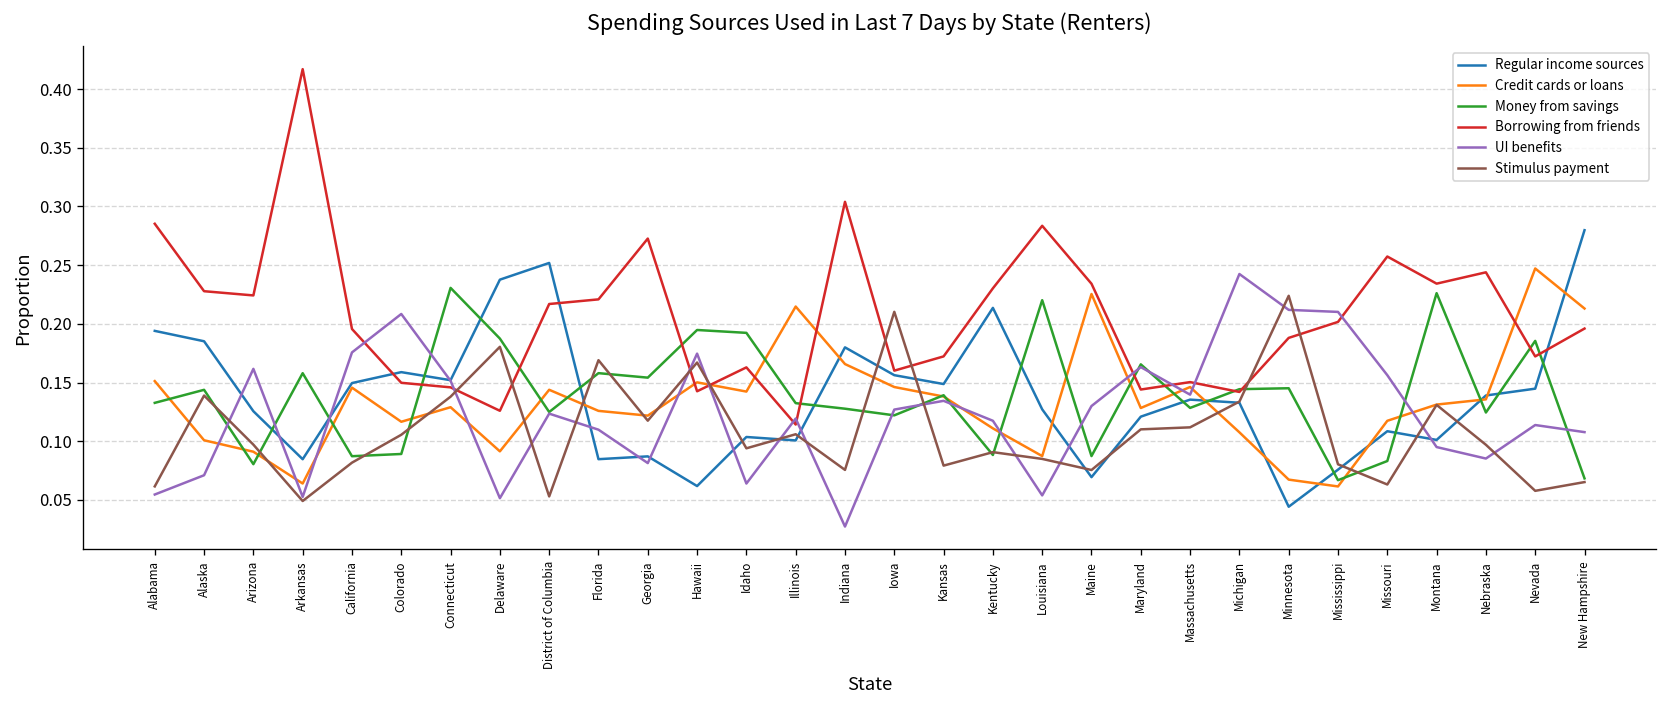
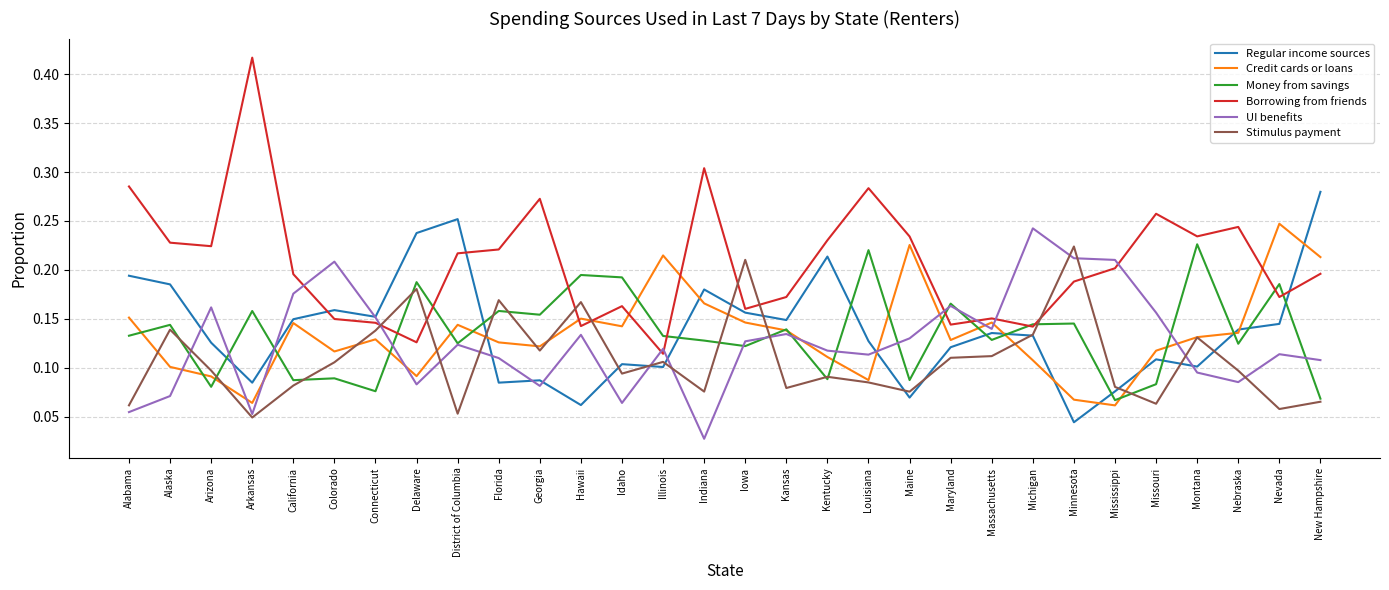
  {
    "Regular income sources": {
      "Alabama": 0.19,
      "Alaska": 0.19,
      "Arizona": 0.13,
      "Arkansas": 0.08,
      "California": 0.15,
      "Colorado": 0.16,
      "Delaware": 0.24,
      "District of Columbia": 0.25,
      "Florida": 0.08,
      "Georgia": 0.09,
      "Hawaii": 0.06,
      "Idaho": 0.10,
      "Illinois": 0.10,
      "Indiana": 0.18,
      "Iowa": 0.16,
      "Kansas": 0.15,
      "Kentucky": 0.21,
      "Louisiana": 0.13,
      "Maine": 0.07,
      "Maryland": 0.12,
      "Massachusetts": 0.14,
      "Minnesota": 0.04,
      "Mississippi": 0.08,
      "Missouri": 0.11,
      "Montana": 0.10,
      "Nebraska": 0.14,
      "Nevada": 0.14,
      "New Hampshire": 0.28
    },
    "Credit cards or loans": {
      "Alabama": 0.15,
      "Alaska": 0.10,
      "Arizona": 0.09,
      "Arkansas": 0.06,
      "California": 0.15,
      "Colorado": 0.12,
      "Connecticut": 0.13,
      "Delaware": 0.09,
      "District of Columbia": 0.14,
      "Florida": 0.13,
      "Georgia": 0.12,
      "Hawaii": 0.15,
      "Idaho": 0.14,
      "Illinois": 0.21,
      "Indiana": 0.17,
      "Iowa": 0.15,
      "Kentucky": 0.11,
      "Maine": 0.23,
      "Maryland": 0.13,
      "Massachusetts": 0.15,
      "Michigan": 0.11,
      "Minnesota": 0.07,
      "Mississippi": 0.06,
      "Missouri": 0.12,
      "Nebraska": 0.14,
      "Nevada": 0.25,
      "New Hampshire": 0.21
    },
    "Money from savings": {
      "Alabama": 0.13,
      "Alaska": 0.14,
      "Arizona": 0.08,
      "Arkansas": 0.16,
      "California": 0.09,
      "Colorado": 0.09,
-     "Connecticut": 0.23,
+     "Connecticut": 0.08,
      "Delaware": 0.19,
      "Florida": 0.16,
      "Georgia": 0.15,
      "Hawaii": 0.19,
      "Idaho": 0.19,
      "Illinois": 0.13,
      "Indiana": 0.13,
      "Iowa": 0.12,
      "Louisiana": 0.22,
      "Maine": 0.09,
      "Massachusetts": 0.13,
      "Minnesota": 0.15,
      "Mississippi": 0.07,
      "Missouri": 0.08,
      "Montana": 0.23,
      "Nebraska": 0.12,
      "Nevada": 0.19,
      "New Hampshire": 0.07
    },
    "Borrowing from friends": {
      "Alabama": 0.29,
      "Alaska": 0.23,
      "Arizona": 0.22,
      "Arkansas": 0.42,
      "California": 0.20,
      "Colorado": 0.15,
      "Connecticut": 0.15,
      "Delaware": 0.13,
      "District of Columbia": 0.22,
      "Florida": 0.22,
      "Georgia": 0.27,
      "Hawaii": 0.14,
      "Idaho": 0.16,
      "Illinois": 0.11,
      "Indiana": 0.30,
      "Iowa": 0.16,
      "Kansas": 0.17,
      "Kentucky": 0.23,
      "Louisiana": 0.28,
      "Maine": 0.23,
      "Maryland": 0.14,
      "Massachusetts": 0.15,
      "Minnesota": 0.19,
      "Mississippi": 0.20,
      "Missouri": 0.26,
      "Montana": 0.23,
      "Nebraska": 0.24,
      "Nevada": 0.17,
      "New Hampshire": 0.20
    },
    "UI benefits": {
      "Alabama": 0.05,
      "Alaska": 0.07,
      "Arizona": 0.16,
      "Arkansas": 0.05,
      "California": 0.18,
      "Colorado": 0.21,
-     "Delaware": 0.05,
+     "Delaware": 0.08,
      "Florida": 0.11,
      "Georgia": 0.08,
-     "Hawaii": 0.17,
+     "Hawaii": 0.13,
      "Idaho": 0.06,
      "Illinois": 0.12,
      "Indiana": 0.03,
      "Iowa": 0.13,
      "Kansas": 0.13,
      "Kentucky": 0.12,
-     "Louisiana": 0.05,
+     "Louisiana": 0.11,
      "Maine": 0.13,
      "Massachusetts": 0.14,
      "Michigan": 0.24,
      "Minnesota": 0.21,
      "Mississippi": 0.21,
      "Missouri": 0.16,
      "Montana": 0.10,
      "Nebraska": 0.09,
      "Nevada": 0.11,
      "New Hampshire": 0.11
    },
    "Stimulus payment": {
      "Alabama": 0.06,
      "Alaska": 0.14,
      "Arizona": 0.10,
      "Arkansas": 0.05,
      "California": 0.08,
      "Colorado": 0.11,
      "Connecticut": 0.14,
      "Delaware": 0.18,
      "District of Columbia": 0.05,
      "Florida": 0.17,
      "Georgia": 0.12,
      "Hawaii": 0.17,
      "Idaho": 0.09,
      "Illinois": 0.11,
      "Indiana": 0.08,
      "Iowa": 0.21,
      "Kansas": 0.08,
      "Maine": 0.08,
      "Maryland": 0.11,
      "Massachusetts": 0.11,
      "Minnesota": 0.22,
      "Mississippi": 0.08,
      "Missouri": 0.06,
      "Nebraska": 0.10,
      "Nevada": 0.06,
      "New Hampshire": 0.07
    }
  }
